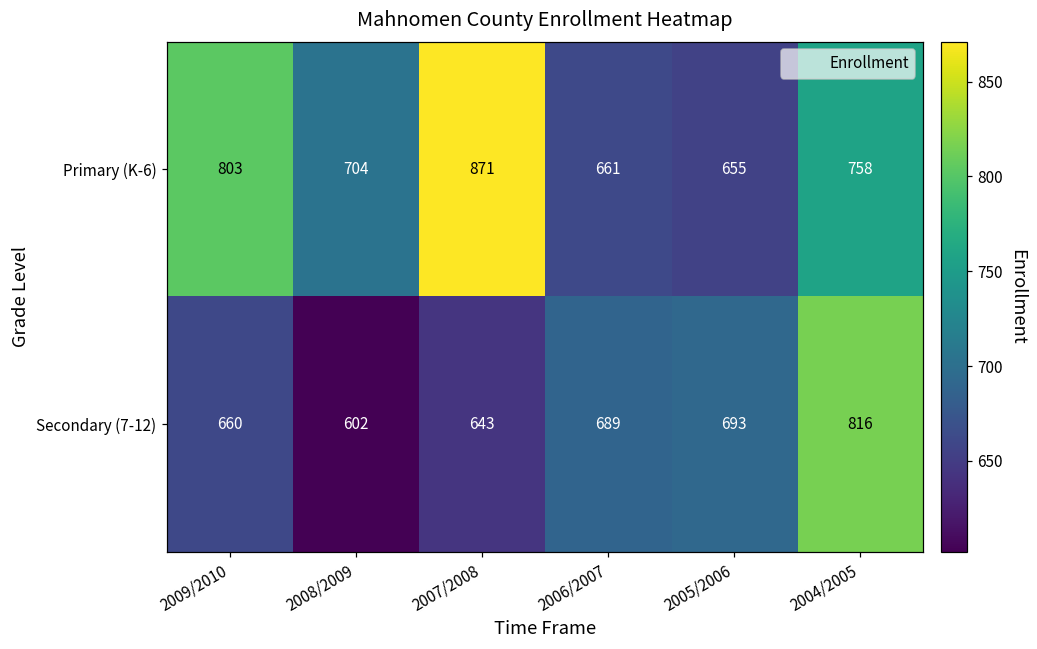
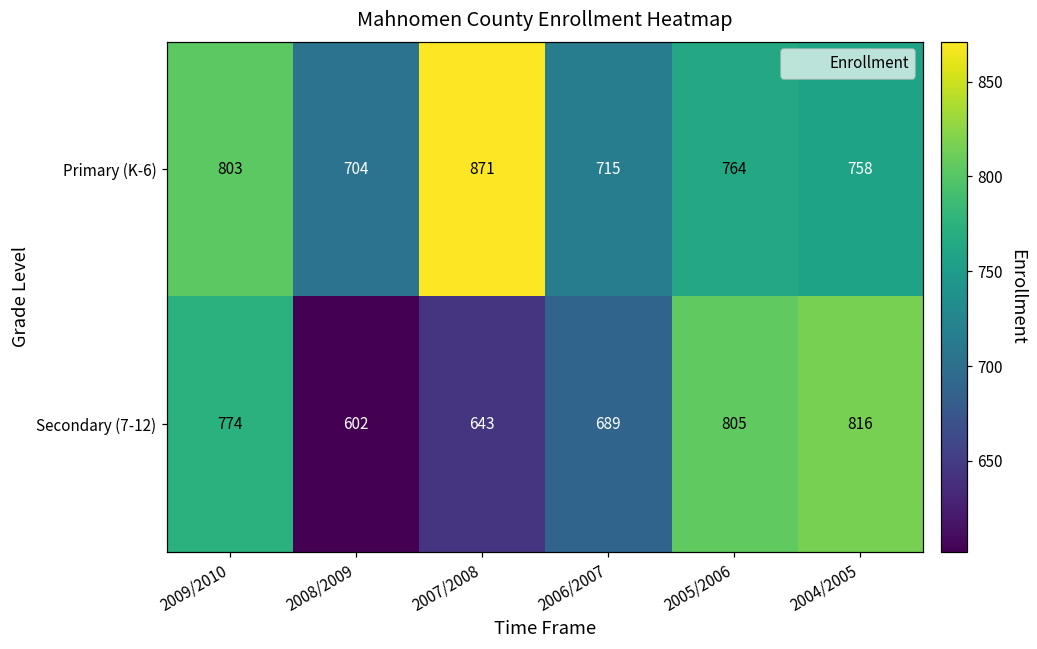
  {
    "Primary (K-6)": {
      "2009/2010": 803,
      "2008/2009": 704,
      "2007/2008": 871,
-     "2006/2007": 661,
-     "2005/2006": 655,
+     "2006/2007": 715,
+     "2005/2006": 764,
      "2004/2005": 758
    },
    "Secondary (7-12)": {
-     "2009/2010": 660,
+     "2009/2010": 774,
      "2008/2009": 602,
      "2007/2008": 643,
      "2006/2007": 689,
-     "2005/2006": 693,
+     "2005/2006": 805,
      "2004/2005": 816
    }
  }
